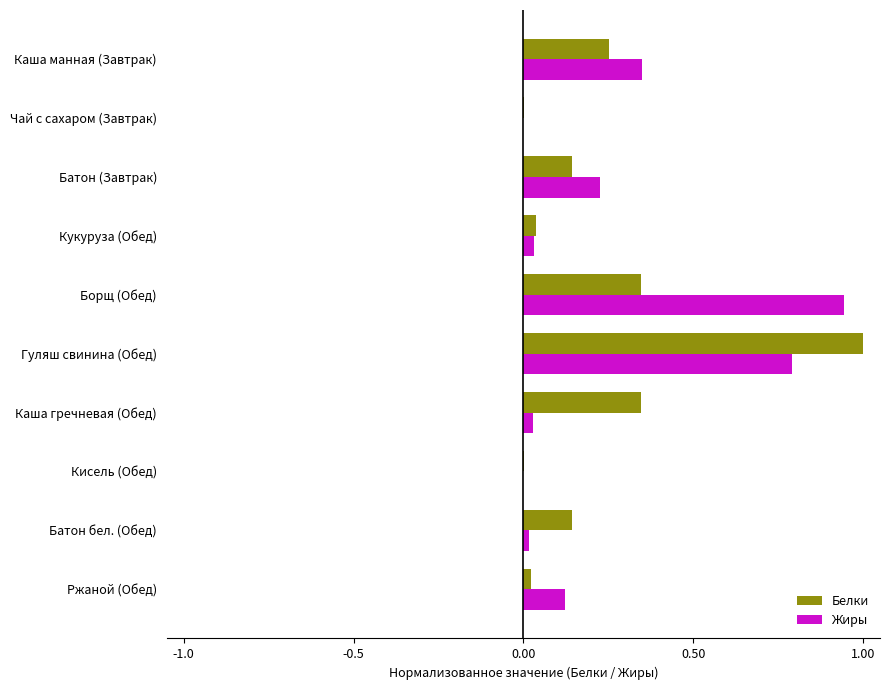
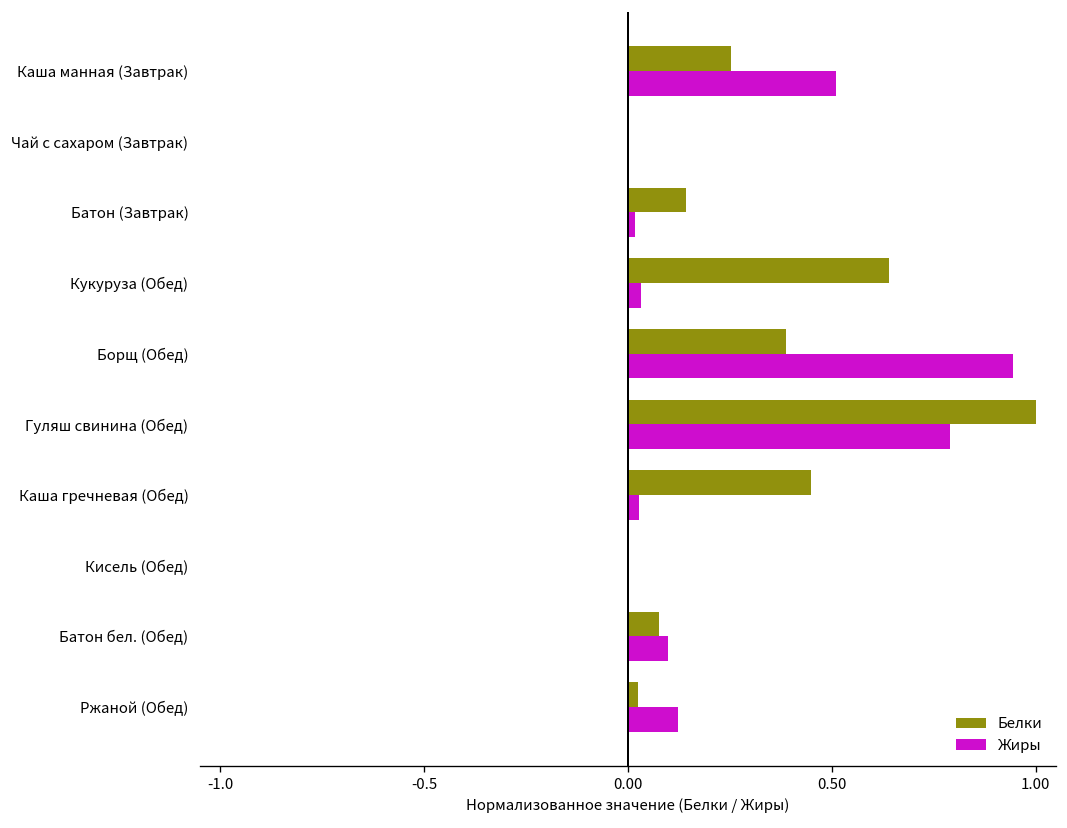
  {
    "Белки": {
      "Каша манная (Завтрак)": 0.25,
      "Батон (Завтрак)": 0.14,
-     "Кукуруза (Обед)": 0.04,
-     "Борщ (Обед)": 0.35,
+     "Кукуруза (Обед)": 0.64,
+     "Борщ (Обед)": 0.39,
      "Гуляш свинина (Обед)": 1.00,
-     "Каша гречневая (Обед)": 0.35,
-     "Батон бел. (Обед)": 0.14,
+     "Каша гречневая (Обед)": 0.45,
+     "Батон бел. (Обед)": 0.08,
      "Ржаной (Обед)": 0.02
    },
    "Жиры": {
-     "Каша манная (Завтрак)": 0.35,
+     "Каша манная (Завтрак)": 0.51,
      "Чай с сахаром (Завтрак)": 0.00,
-     "Батон (Завтрак)": 0.23,
+     "Батон (Завтрак)": 0.02,
      "Кукуруза (Обед)": 0.03,
      "Борщ (Обед)": 0.94,
      "Гуляш свинина (Обед)": 0.79,
      "Каша гречневая (Обед)": 0.03,
      "Кисель (Обед)": 0.00,
-     "Батон бел. (Обед)": 0.02,
+     "Батон бел. (Обед)": 0.10,
      "Ржаной (Обед)": 0.12
    }
  }
